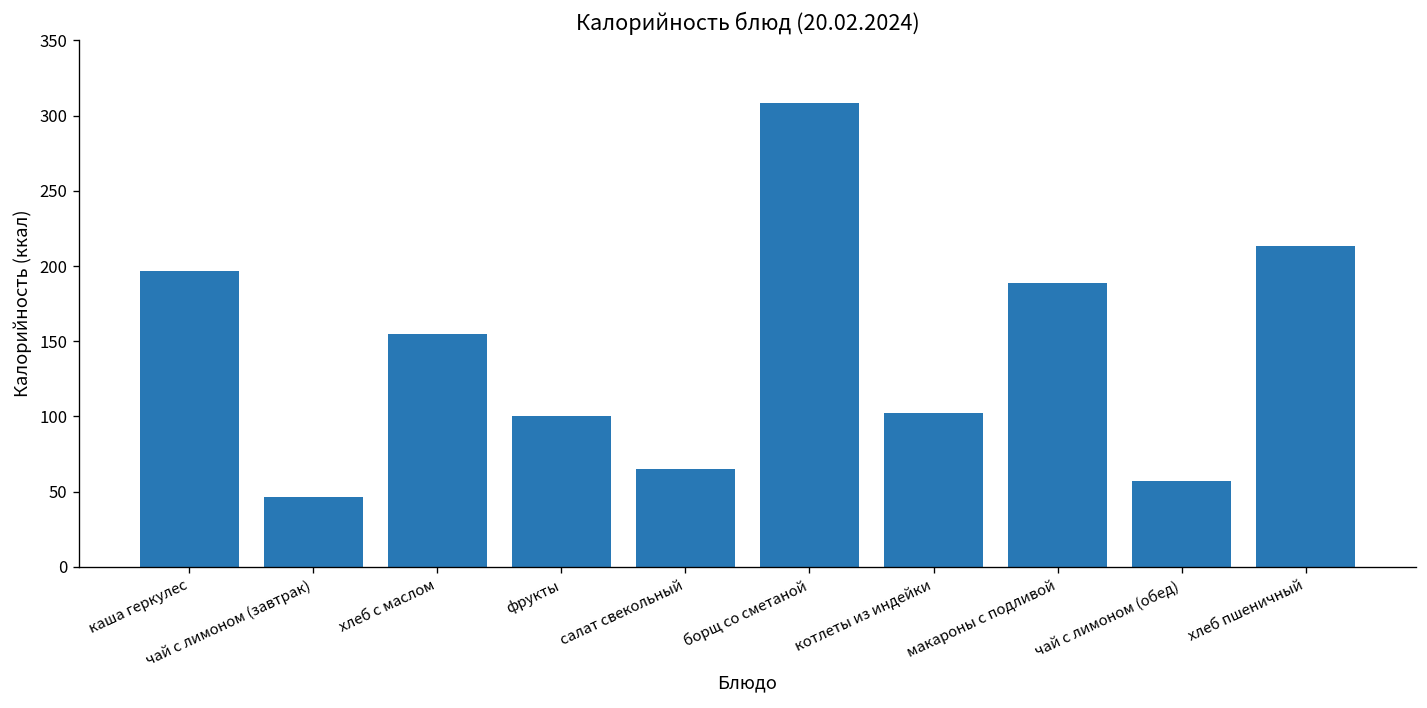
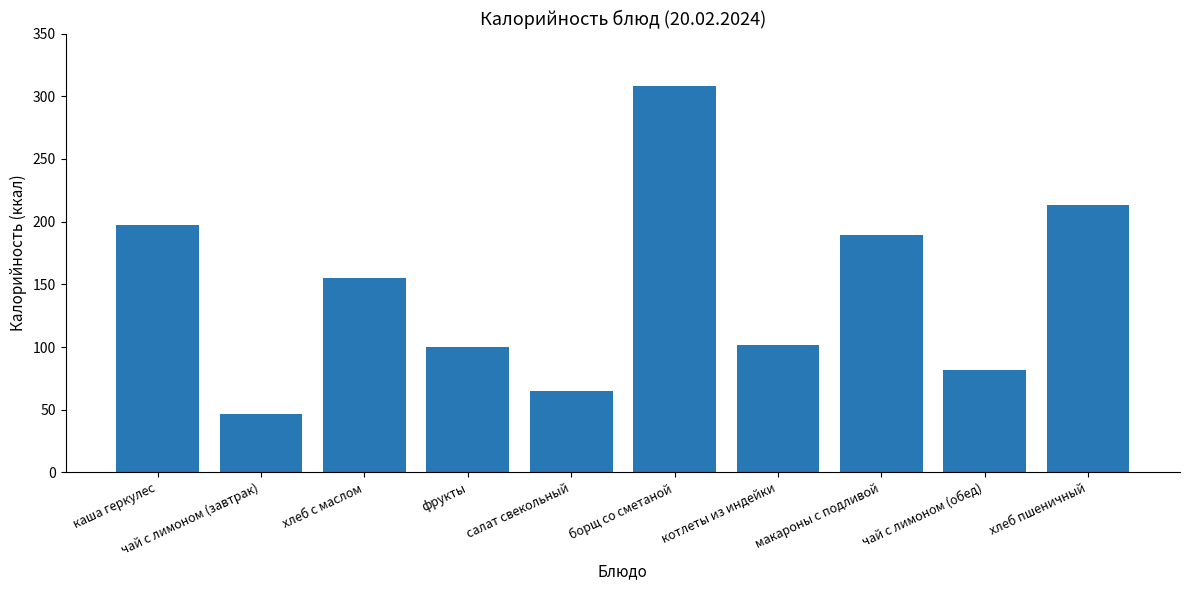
  {
    "каша геркулес": 197,
    "чай с лимоном (завтрак)": 46,
    "хлеб с маслом": 155,
    "фрукты": 100,
    "салат свекольный": 65,
    "борщ со сметаной": 308,
    "котлеты из индейки": 102,
    "макароны с подливой": 189,
-   "чай с лимоном (обед)": 57,
+   "чай с лимоном (обед)": 82,
    "хлеб пшеничный": 213
  }
